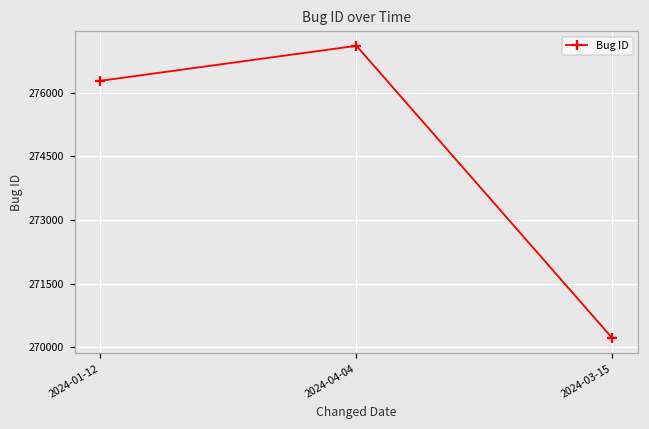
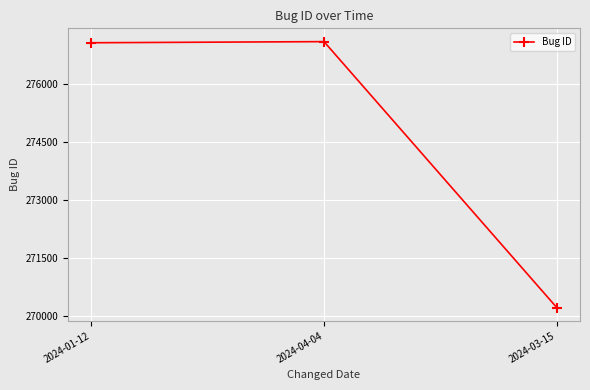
  {
-   "2024-01-12": 276300,
+   "2024-01-12": 277100,
    "2024-04-04": 277100,
    "2024-03-15": 270200
  }
